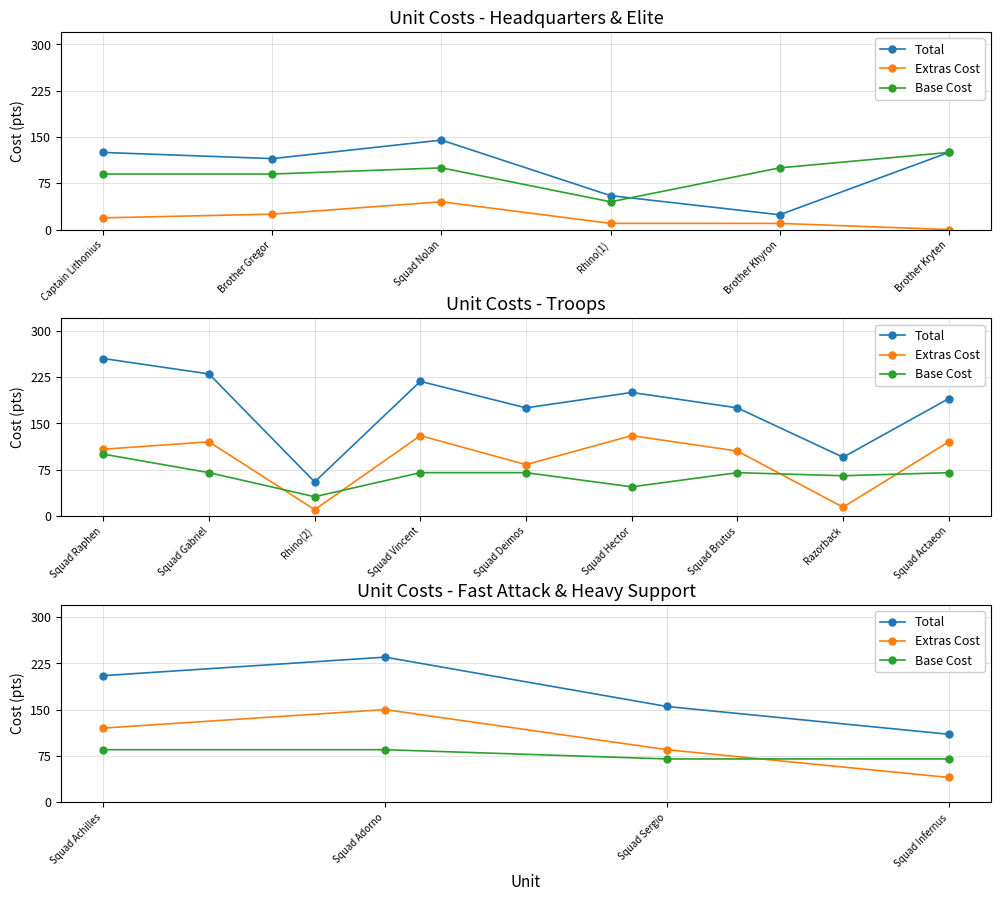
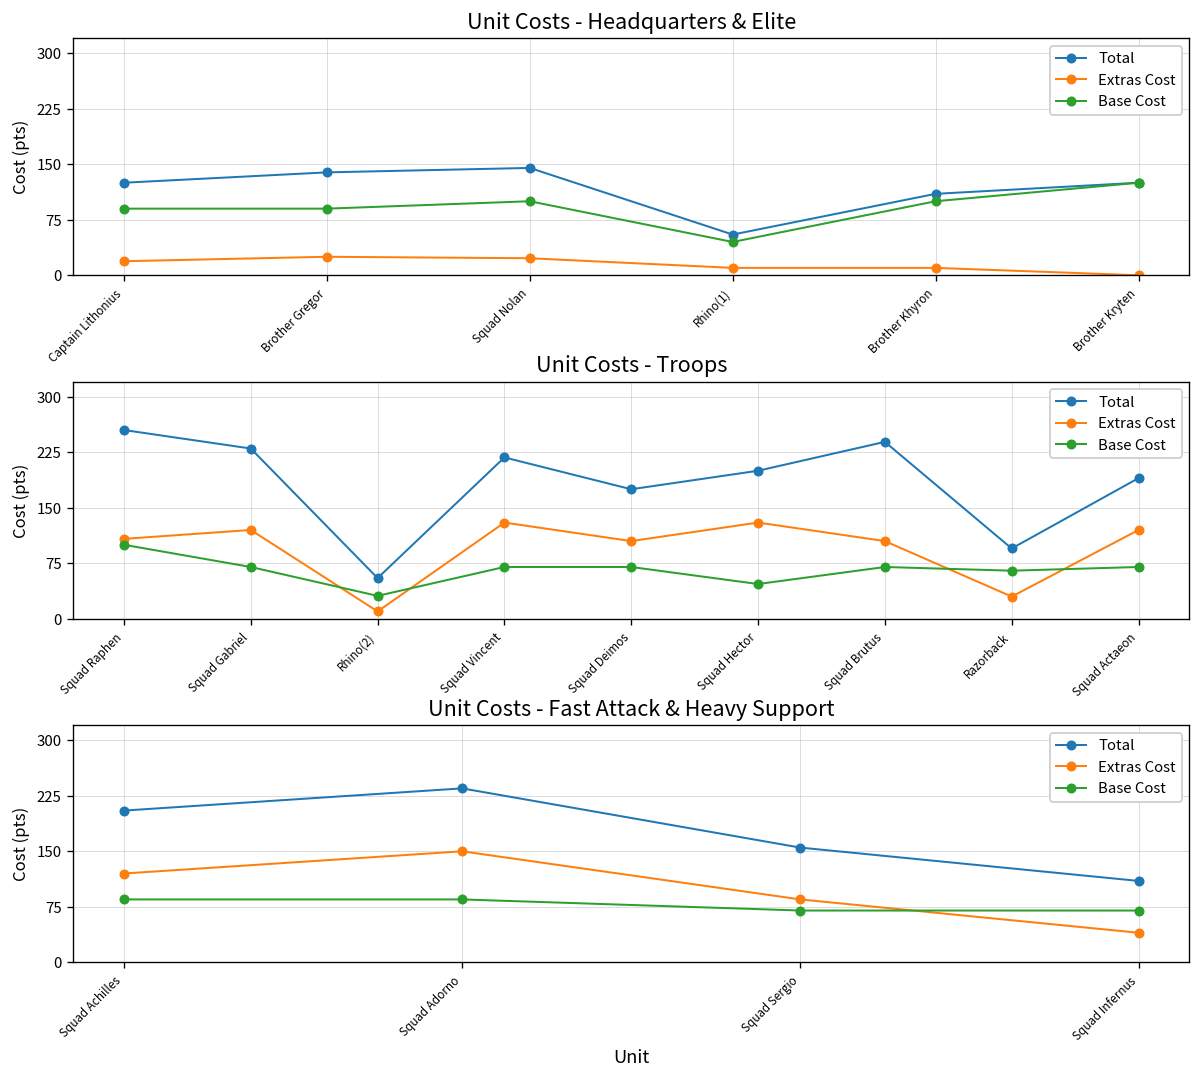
  {
    "Unit Costs - Headquarters & Elite": {
      "Total": {
        "Captain Lithonius": 130,
-       "Brother Gregor": 120,
+       "Brother Gregor": 140,
        "Squad Nolan": 150,
        "Rhino(1)": 60,
-       "Brother Khyron": 20
+       "Brother Khyron": 110
      },
      "Extras Cost": {
        "Captain Lithonius": 20,
        "Brother Gregor": 30,
-       "Squad Nolan": 50,
+       "Squad Nolan": 20,
        "Rhino(1)": 10,
        "Brother Khyron": 10,
        "Brother Kryten": 0
      },
      "Base Cost": {
        "Captain Lithonius": 90,
        "Brother Gregor": 90,
        "Squad Nolan": 100,
        "Rhino(1)": 50,
        "Brother Khyron": 100
      }
    },
    "Unit Costs - Troops": {
      "Total": {
        "Squad Raphen": 260,
        "Squad Gabriel": 230,
        "Rhino(2)": 60,
        "Squad Vincent": 220,
        "Squad Deimos": 180,
        "Squad Hector": 200,
-       "Squad Brutus": 180,
+       "Squad Brutus": 240,
        "Razorback": 100,
        "Squad Actaeon": 190
      },
      "Extras Cost": {
        "Squad Raphen": 110,
        "Squad Gabriel": 120,
        "Rhino(2)": 10,
        "Squad Vincent": 130,
-       "Squad Deimos": 80,
+       "Squad Deimos": 110,
        "Squad Hector": 130,
        "Squad Brutus": 110,
-       "Razorback": 10,
+       "Razorback": 30,
        "Squad Actaeon": 120
      },
      "Base Cost": {
        "Squad Raphen": 100,
        "Squad Gabriel": 70,
        "Rhino(2)": 30,
        "Squad Vincent": 70,
        "Squad Deimos": 70,
        "Squad Hector": 50,
        "Squad Brutus": 70,
        "Razorback": 70,
        "Squad Actaeon": 70
      }
    },
    "Unit Costs - Fast Attack & Heavy Support": {
      "Total": {
        "Squad Achilles": 210,
        "Squad Adorno": 240,
        "Squad Sergio": 160,
        "Squad Infernus": 110
      },
      "Extras Cost": {
        "Squad Achilles": 120,
        "Squad Adorno": 150,
        "Squad Sergio": 90,
        "Squad Infernus": 40
      },
      "Base Cost": {
        "Squad Achilles": 90,
        "Squad Adorno": 90,
        "Squad Sergio": 70,
        "Squad Infernus": 70
      }
    }
  }
